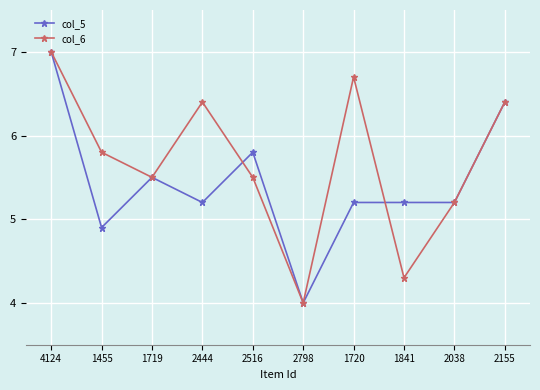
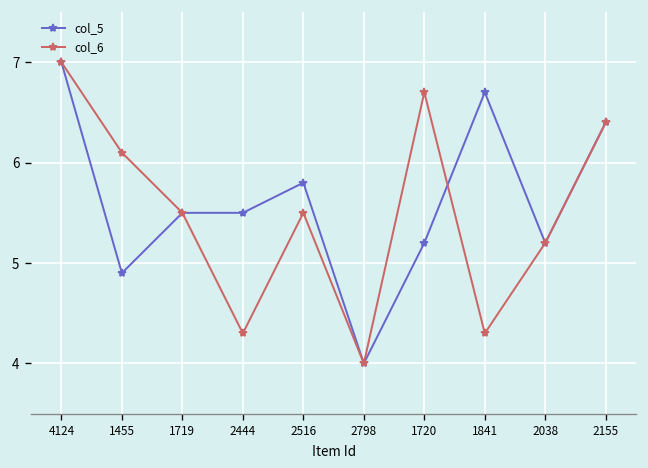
  {
    "col_5": {
      "1455": 4.9,
-     "2444": 5.2,
+     "2444": 5.5,
      "2516": 5.8,
      "1720": 5.2,
-     "1841": 5.2
+     "1841": 6.7
    },
    "col_6": {
-     "1455": 5.8,
-     "2444": 6.4,
+     "1455": 6.1,
+     "2444": 4.3,
      "2516": 5.5,
      "1720": 6.7,
      "1841": 4.3
    }
  }
